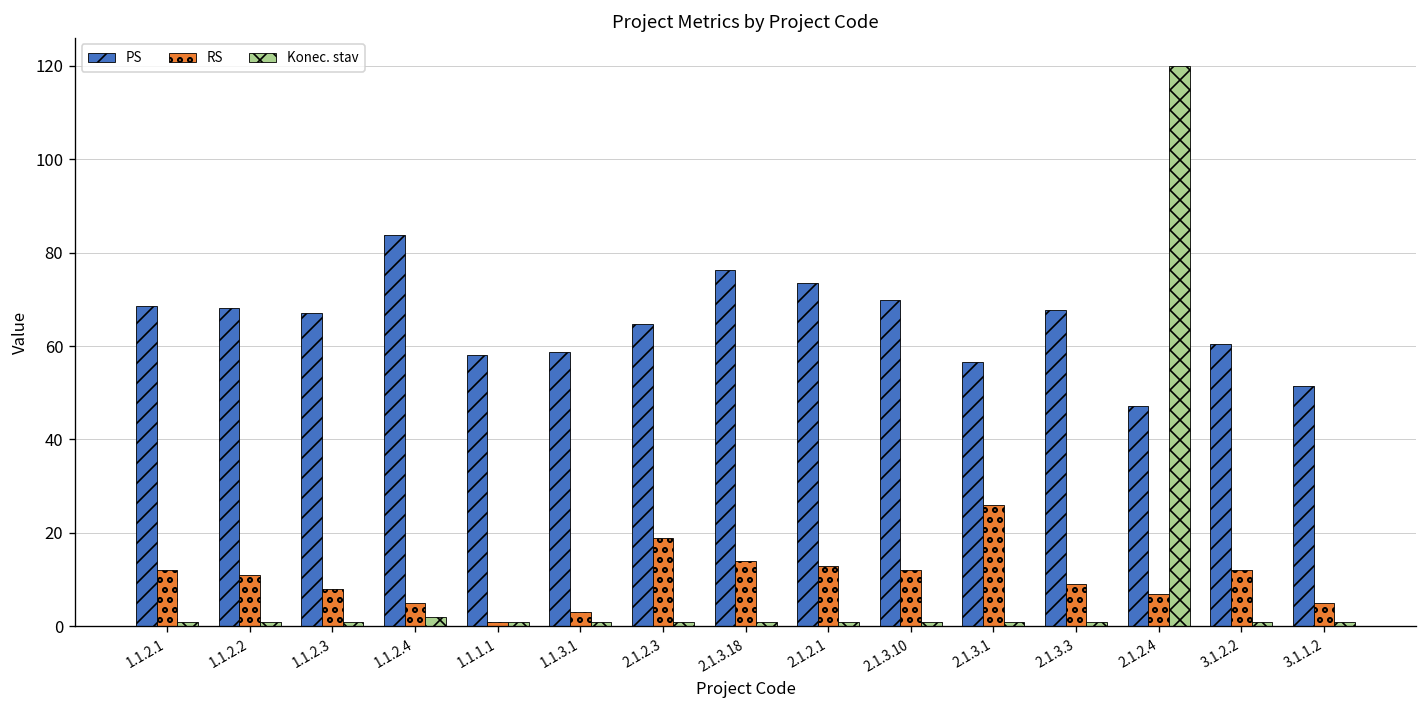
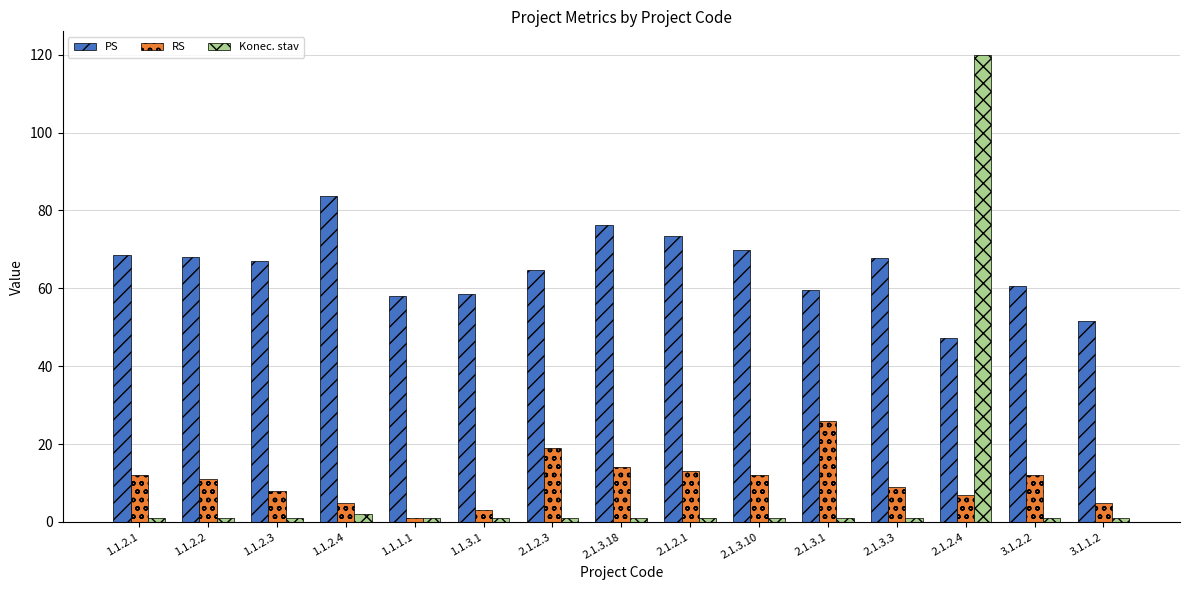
  {
    "PS": {
      "1.1.2.1": 69,
      "1.1.2.2": 68,
      "1.1.2.3": 67,
      "1.1.2.4": 84,
      "1.1.1.1": 58,
      "1.1.3.1": 59,
      "2.1.2.3": 65,
      "2.1.3.18": 76,
      "2.1.2.1": 74,
      "2.1.3.10": 70,
-     "2.1.3.1": 57,
+     "2.1.3.1": 60,
      "2.1.3.3": 68,
      "2.1.2.4": 47,
      "3.1.2.2": 61,
      "3.1.1.2": 51
    },
    "RS": {
      "1.1.2.1": 12,
      "1.1.2.2": 11,
      "1.1.2.3": 8,
      "1.1.2.4": 5,
      "1.1.1.1": 1,
      "1.1.3.1": 3,
      "2.1.2.3": 19,
      "2.1.3.18": 14,
      "2.1.2.1": 13,
      "2.1.3.10": 12,
      "2.1.3.1": 26,
      "2.1.3.3": 9,
      "2.1.2.4": 7,
      "3.1.2.2": 12,
      "3.1.1.2": 5
    },
    "Konec. stav": {
      "1.1.2.1": 1,
      "1.1.2.2": 1,
      "1.1.2.3": 1,
      "1.1.2.4": 2,
      "1.1.1.1": 1,
      "1.1.3.1": 1,
      "2.1.2.3": 1,
      "2.1.3.18": 1,
      "2.1.2.1": 1,
      "2.1.3.10": 1,
      "2.1.3.1": 1,
      "2.1.3.3": 1,
      "2.1.2.4": 120,
      "3.1.2.2": 1,
      "3.1.1.2": 1
    }
  }
